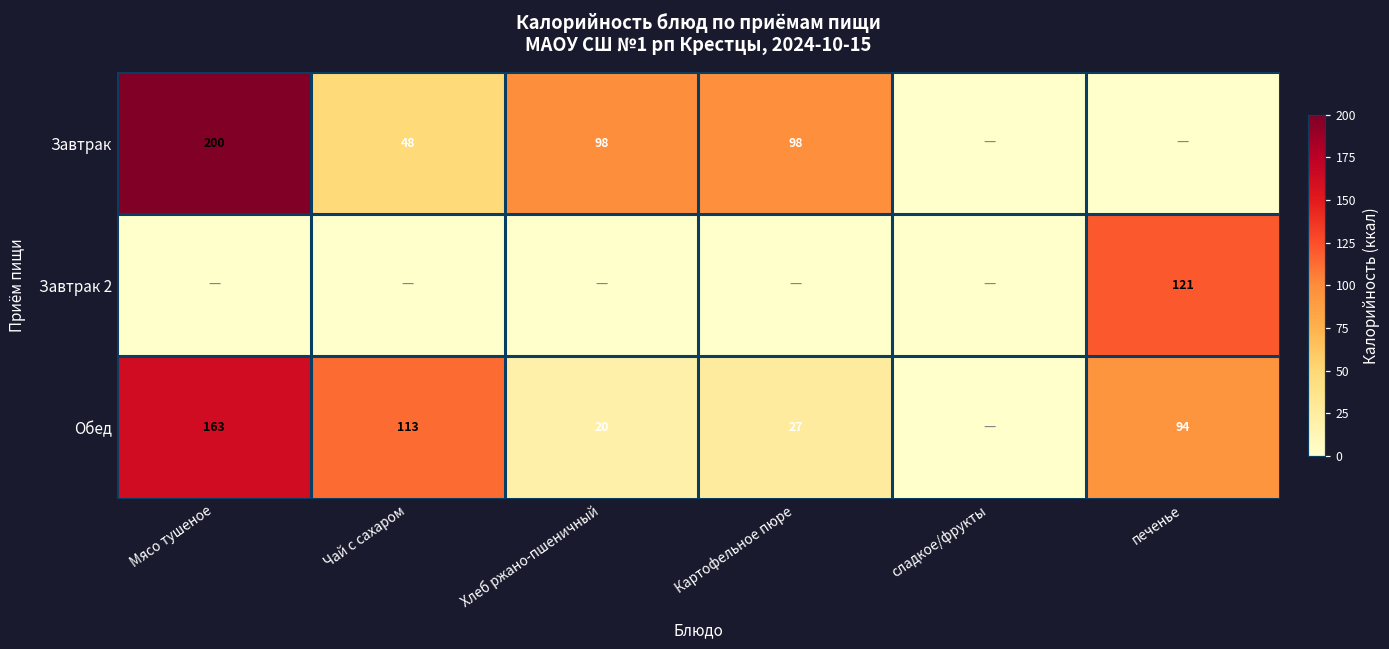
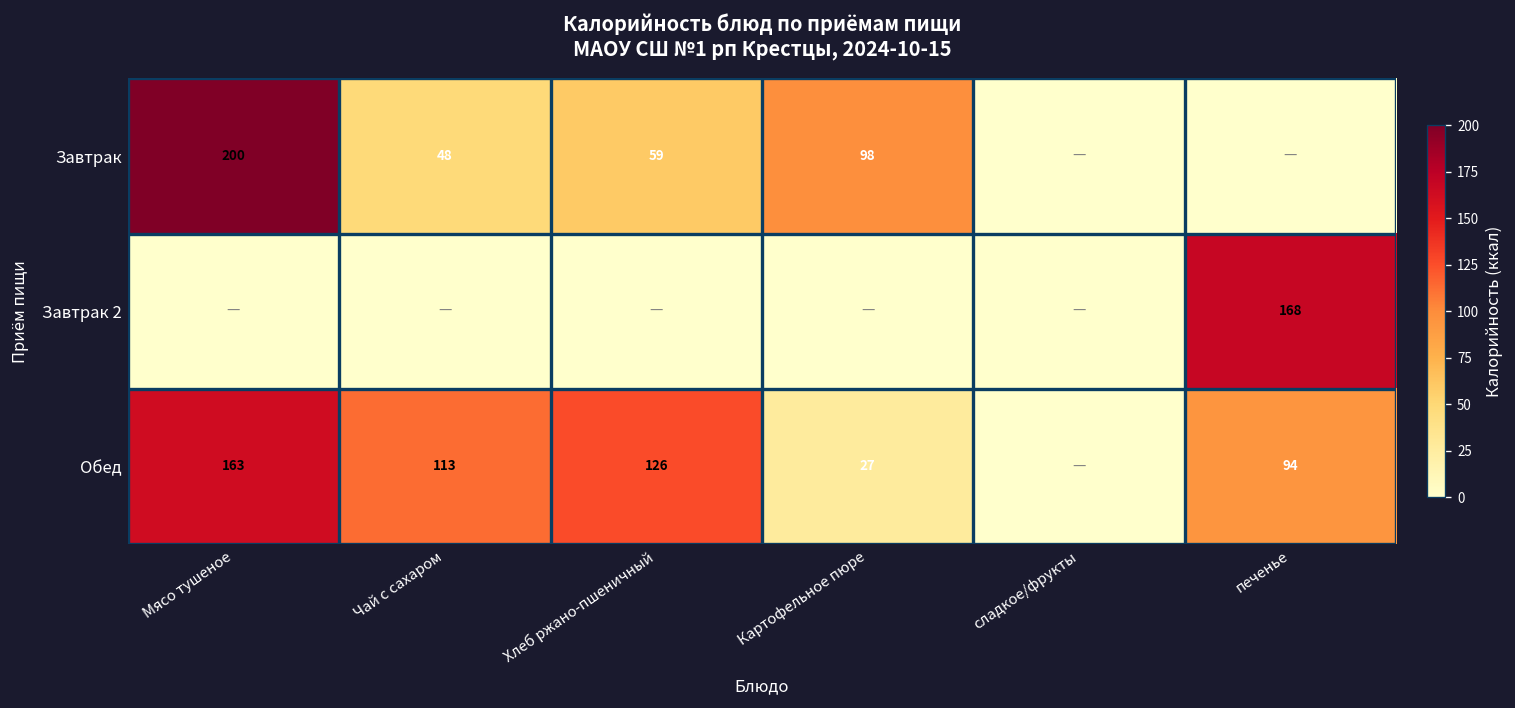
  {
    "Завтрак": {
      "Мясо тушеное": 200,
      "Чай с сахаром": 48,
-     "Хлеб ржано-пшеничный": 98,
+     "Хлеб ржано-пшеничный": 59,
      "Картофельное пюре": 98
    },
    "Завтрак 2": {
-     "печенье": 121
+     "печенье": 168
    },
    "Обед": {
      "Мясо тушеное": 163,
      "Чай с сахаром": 113,
-     "Хлеб ржано-пшеничный": 20,
+     "Хлеб ржано-пшеничный": 126,
      "Картофельное пюре": 27,
      "печенье": 94
    }
  }
